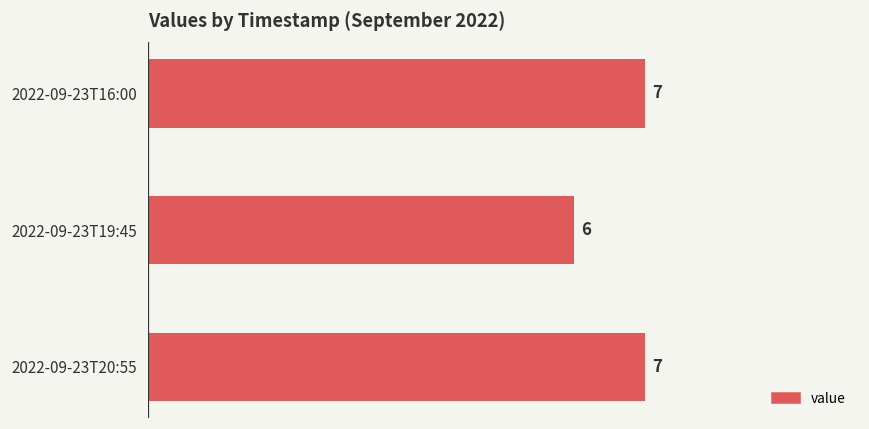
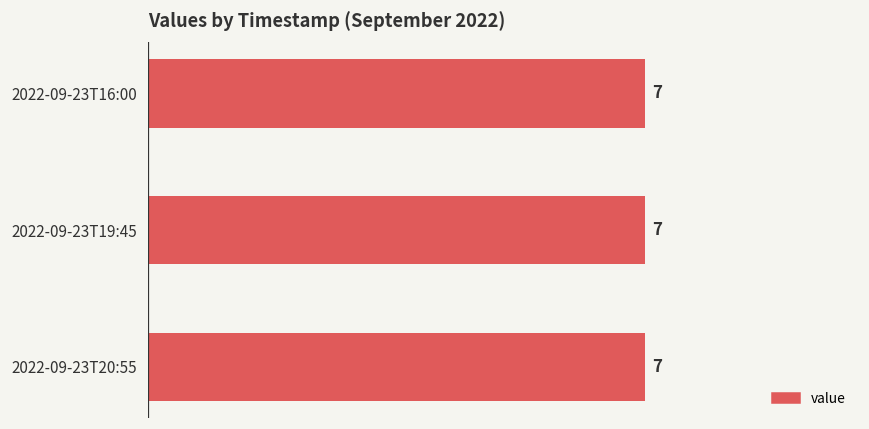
  {
    "2022-09-23T16:00": 7,
-   "2022-09-23T19:45": 6,
+   "2022-09-23T19:45": 7,
    "2022-09-23T20:55": 7
  }
